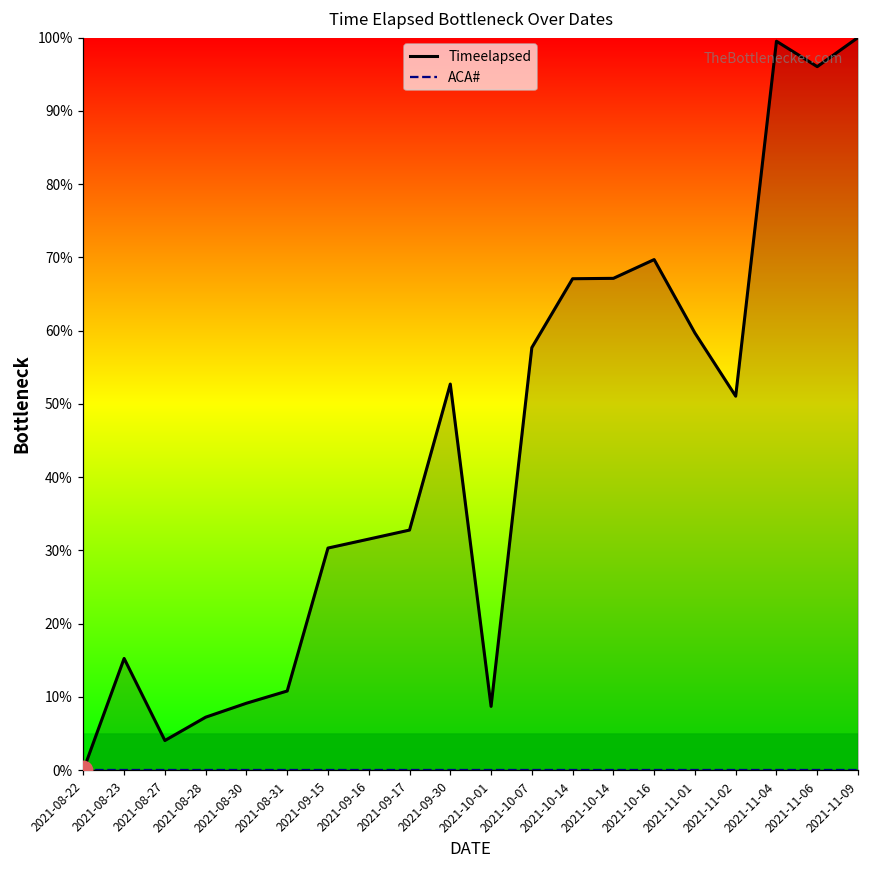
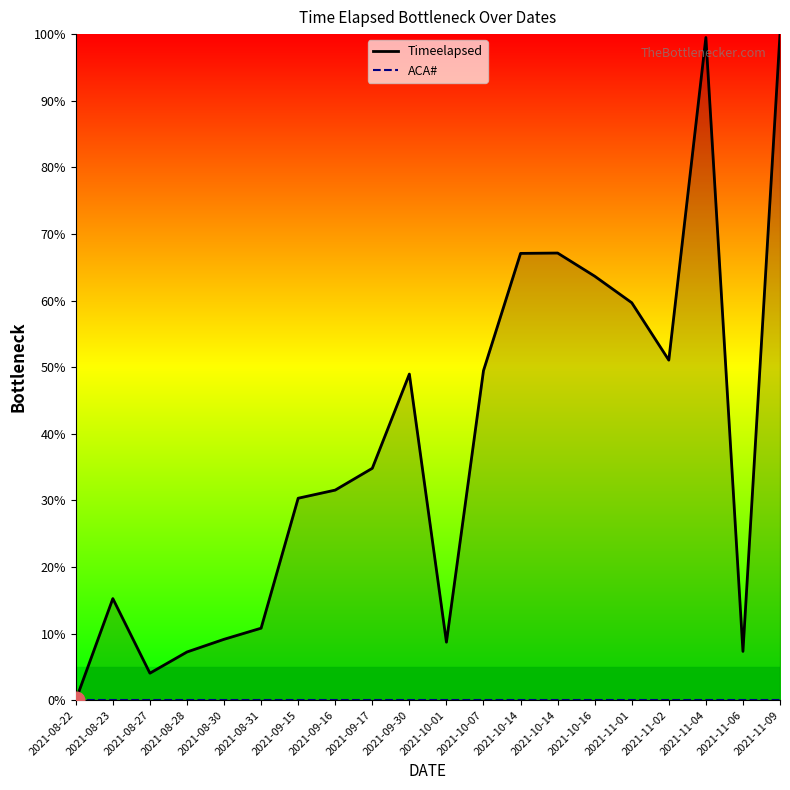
  {
    "Timeelapsed": {
      "2021-08-23": "15%",
      "2021-08-28": "7%",
      "2021-08-30": "9%",
      "2021-08-31": "11%",
      "2021-09-15": "30%",
      "2021-09-16": "32%",
-     "2021-09-17": "33%",
-     "2021-09-30": "53%",
+     "2021-09-17": "35%",
+     "2021-09-30": "49%",
      "2021-10-01": "9%",
-     "2021-10-07": "58%",
-     "2021-10-16": "70%",
+     "2021-10-07": "49%",
+     "2021-10-16": "64%",
      "2021-11-01": "60%",
      "2021-11-02": "51%",
      "2021-11-04": "99%",
-     "2021-11-06": "96%",
+     "2021-11-06": "7%",
      "2021-11-09": "100%"
    }
  }
